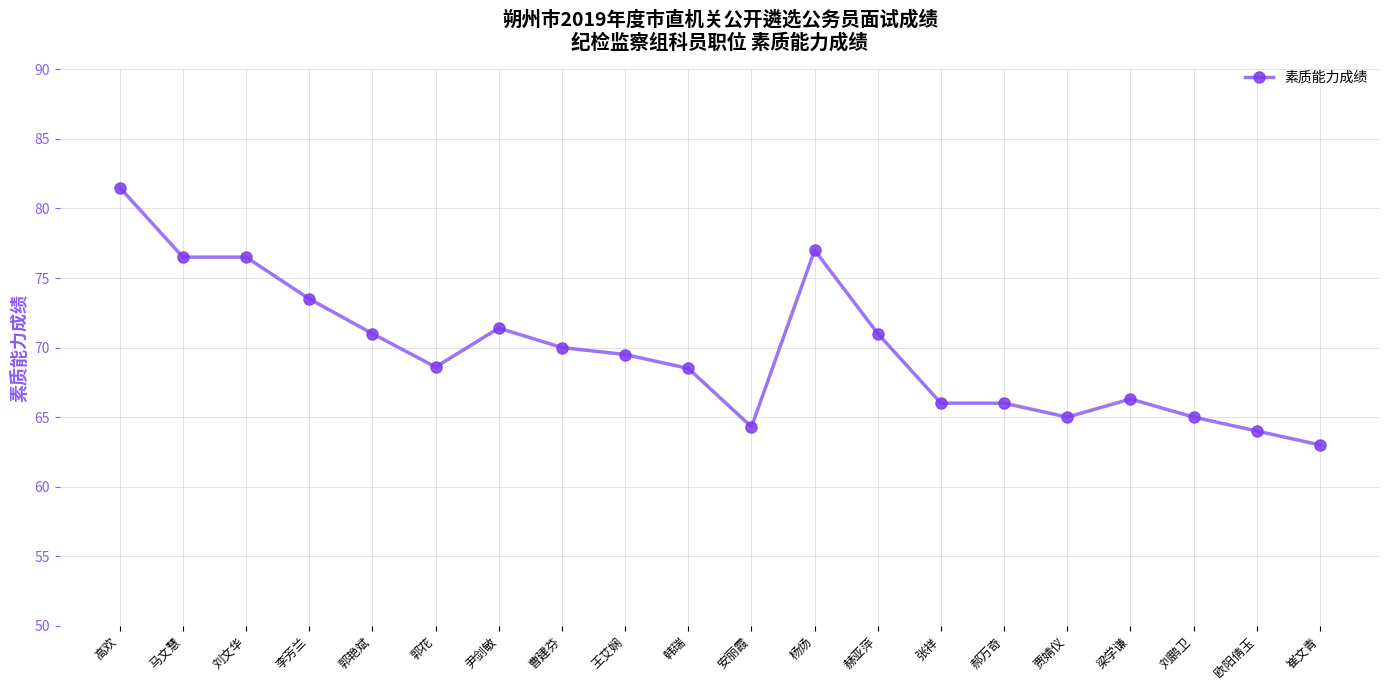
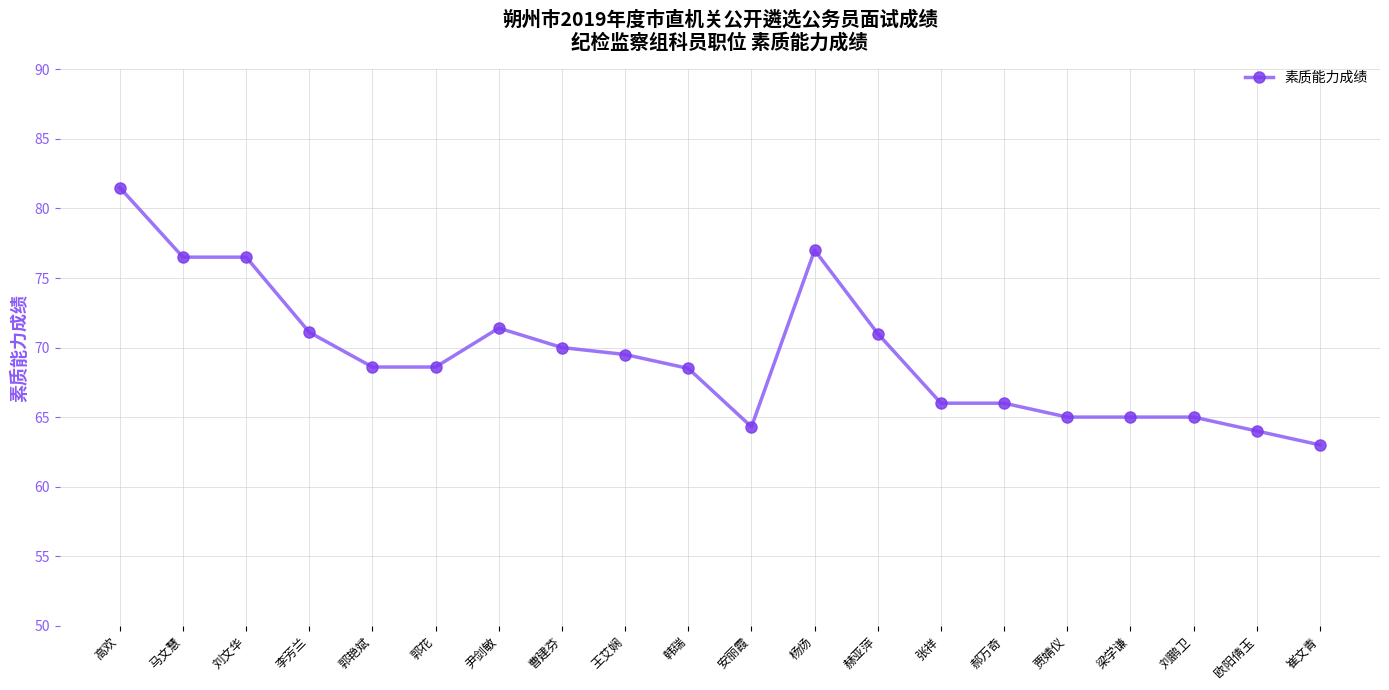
  {
    "高欢": 81.5,
    "马文慧": 76.5,
    "刘文华": 76.5,
-   "李芳兰": 73.5,
-   "郭艳斌": 71.0,
+   "李芳兰": 71.1,
+   "郭艳斌": 68.6,
    "郭花": 68.6,
    "尹剑敏": 71.4,
    "曹建芬": 70.0,
    "王艾娴": 69.5,
    "韩瑞": 68.5,
    "安丽霞": 64.3,
    "杨炀": 77.0,
    "赫亚萍": 71.0,
    "张祥": 66.0,
    "郝万奇": 66.0,
    "贾婧仪": 65.0,
-   "梁学谦": 66.3,
+   "梁学谦": 65.0,
    "刘鹏卫": 65.0,
    "欧阳倩玉": 64.0,
    "崔文青": 63.0
  }
